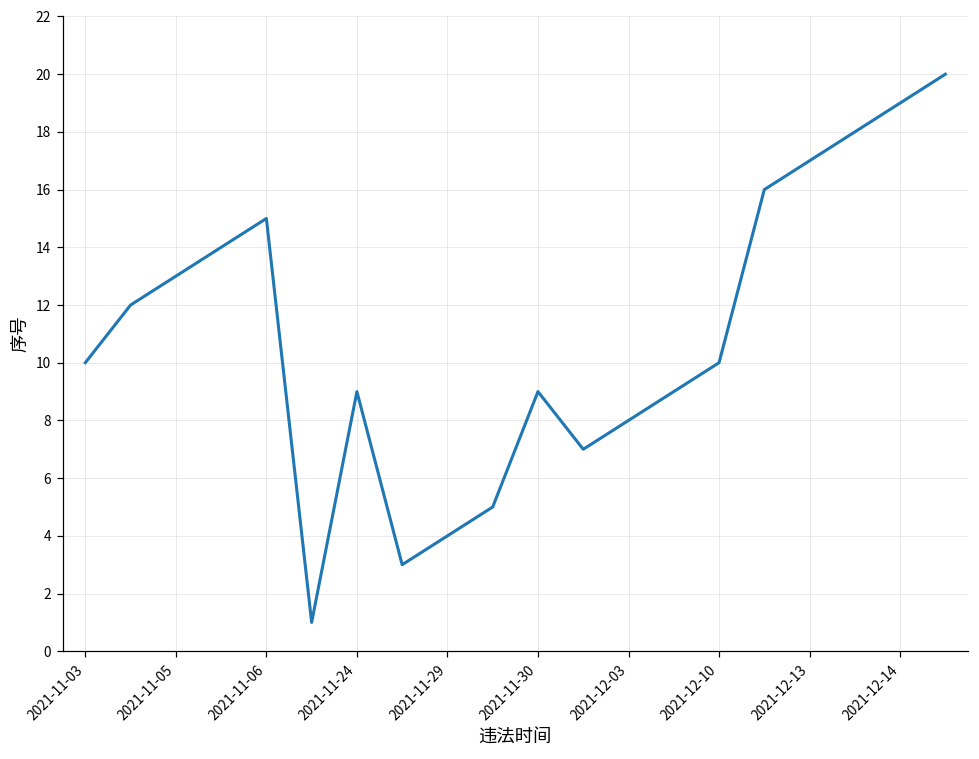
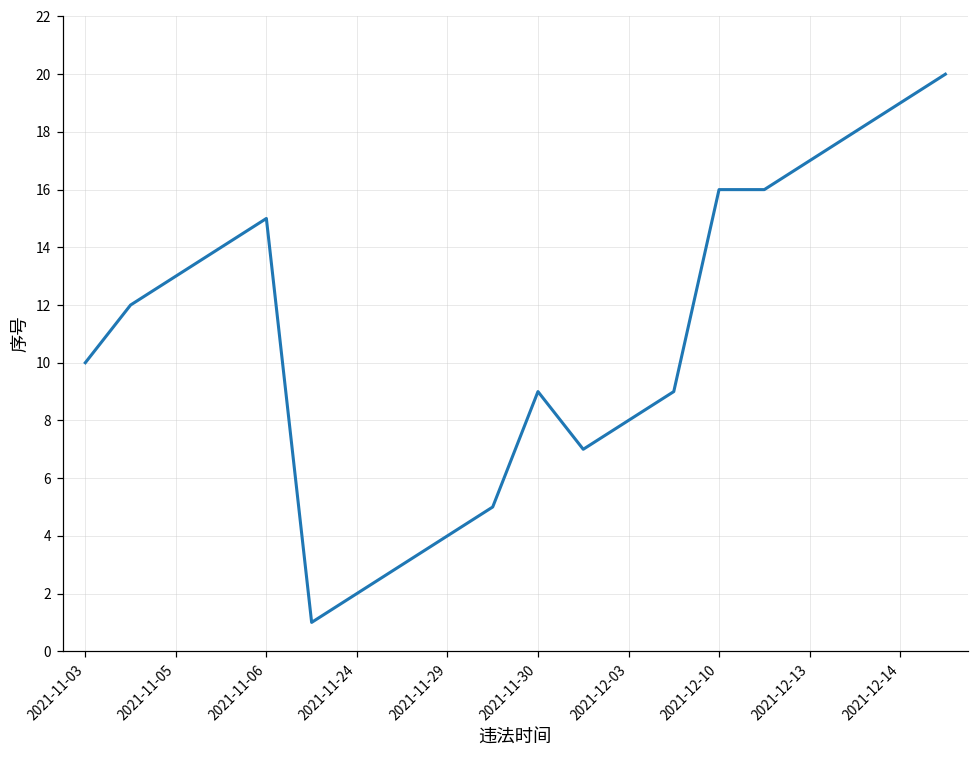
  {
    "2021-11-03": 10,
    "2021-11-05": 13,
-   "2021-11-24": 9,
+   "2021-11-24": 2,
    "2021-11-30": 9,
-   "2021-12-10": 10,
+   "2021-12-10": 16,
    "2021-12-14": 19
  }
